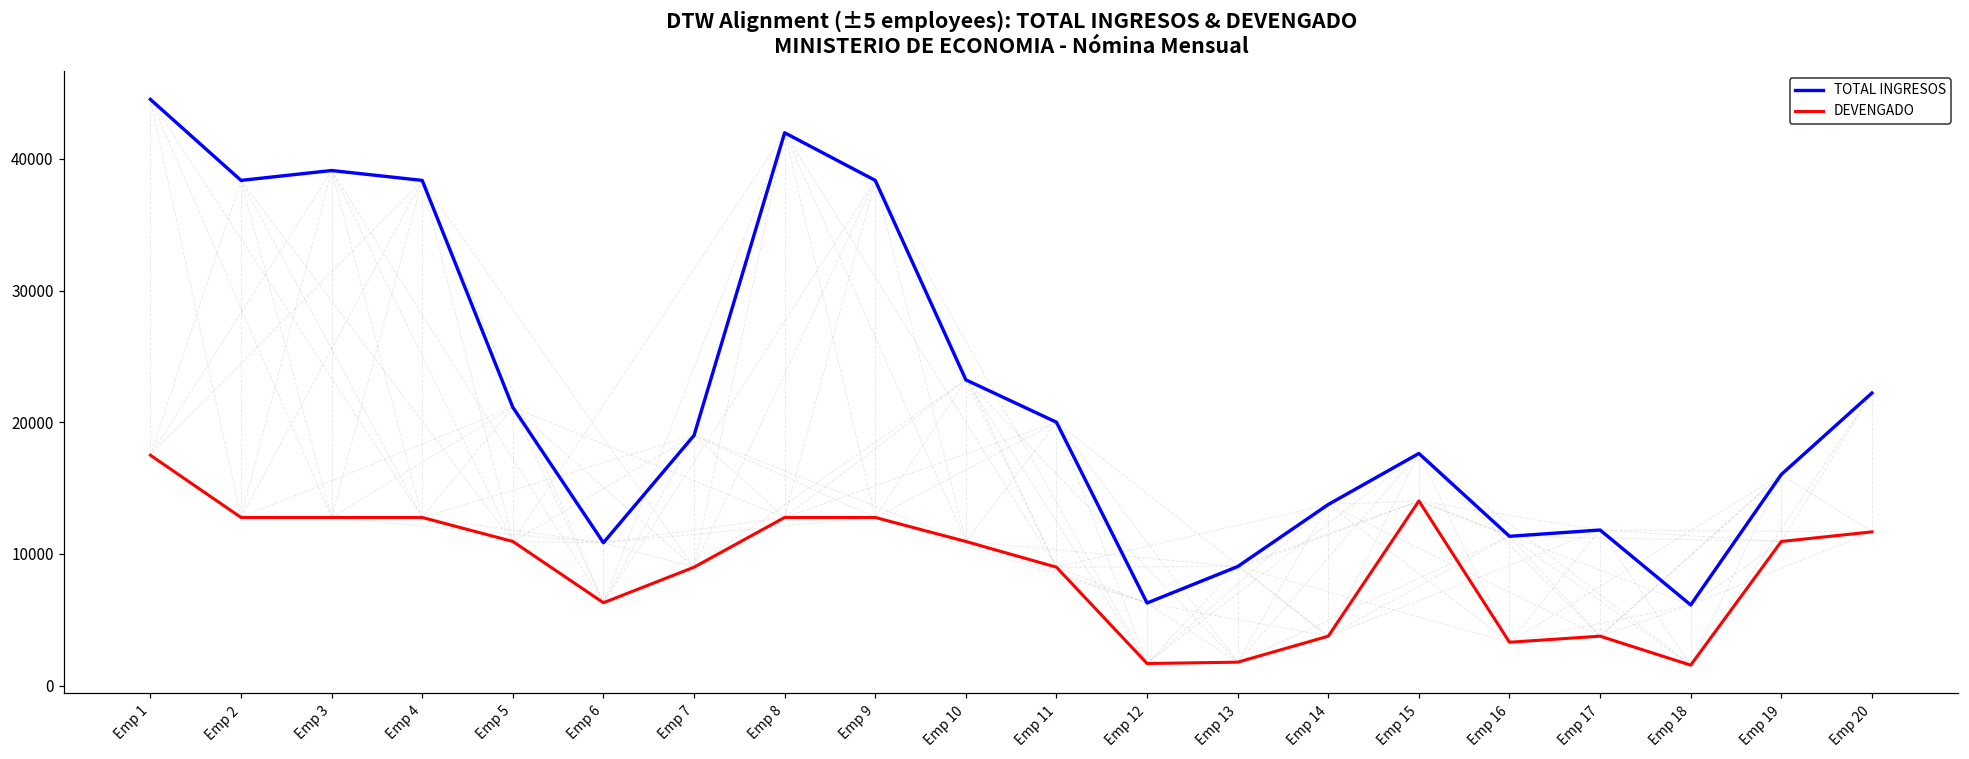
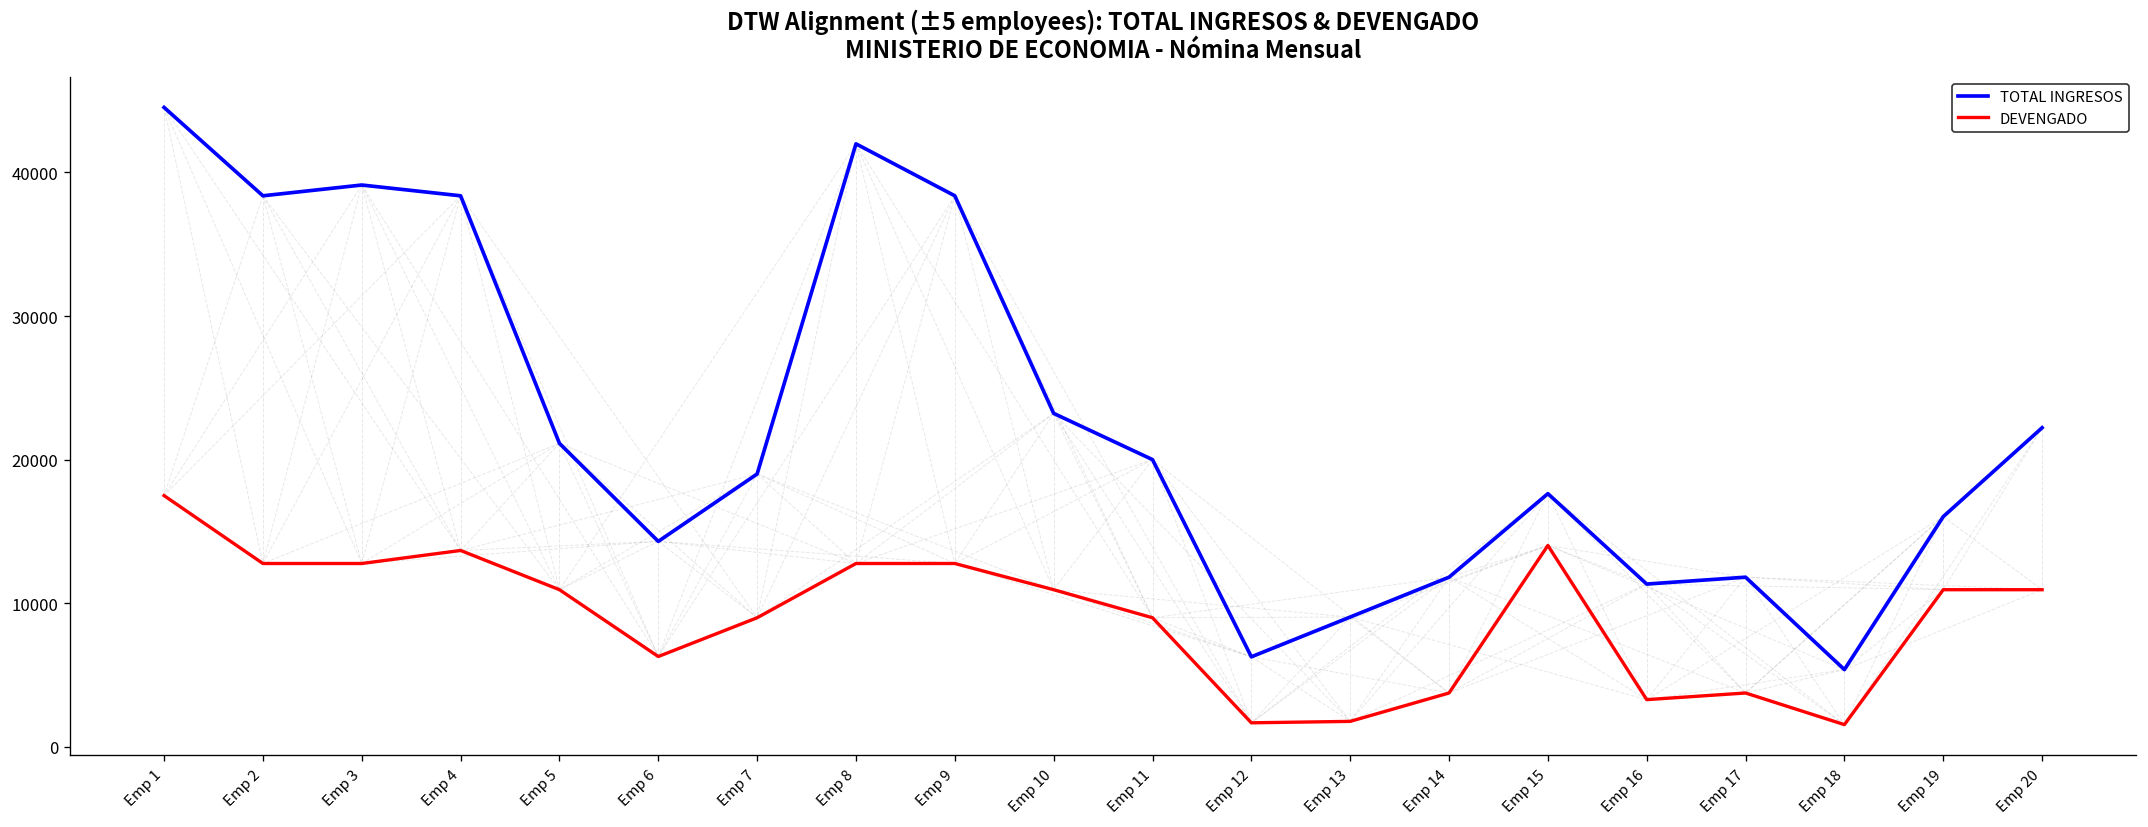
  {
    "TOTAL INGRESOS": {
-     "Emp 6": 10900,
-     "Emp 14": 13800,
-     "Emp 18": 6100
+     "Emp 6": 14300,
+     "Emp 14": 11800,
+     "Emp 18": 5400
    },
    "DEVENGADO": {
-     "Emp 4": 12800,
-     "Emp 20": 11700
+     "Emp 4": 13700,
+     "Emp 20": 10900
    }
  }
